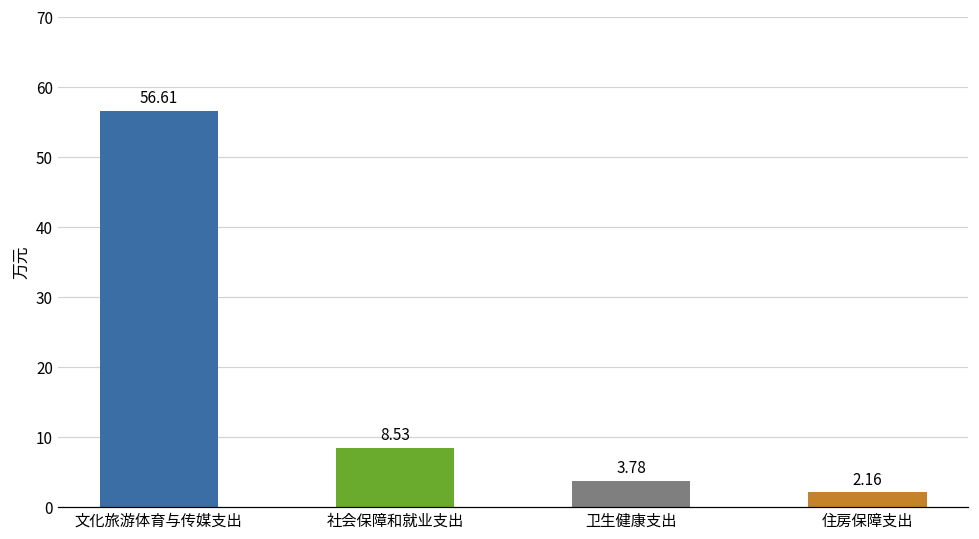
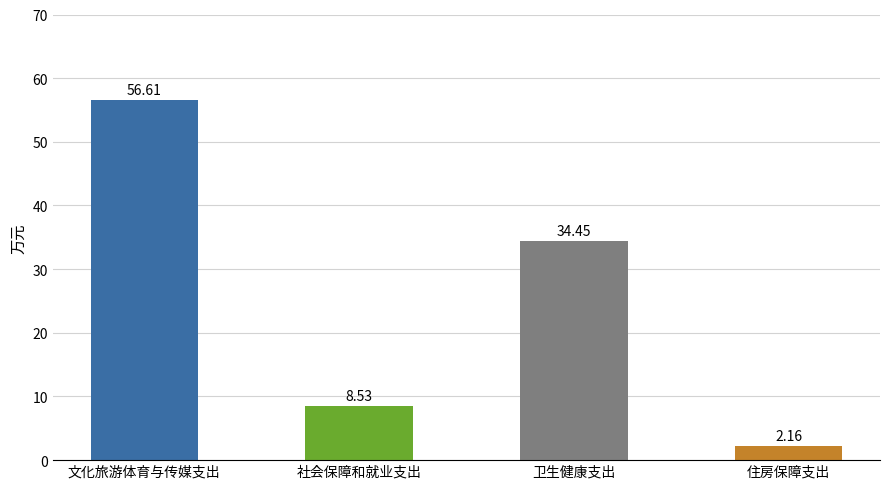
  {
    "文化旅游体育与传媒支出": 56.61,
    "社会保障和就业支出": 8.53,
-   "卫生健康支出": 3.78,
+   "卫生健康支出": 34.45,
    "住房保障支出": 2.16
  }
